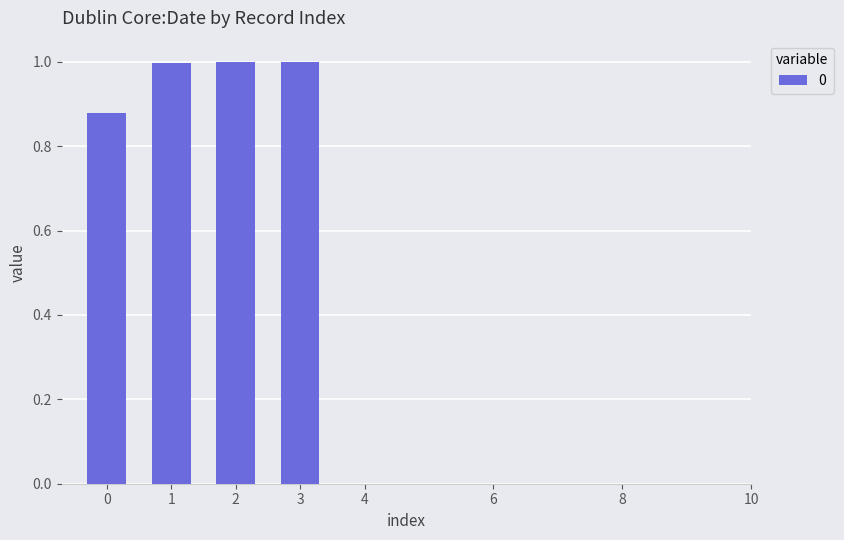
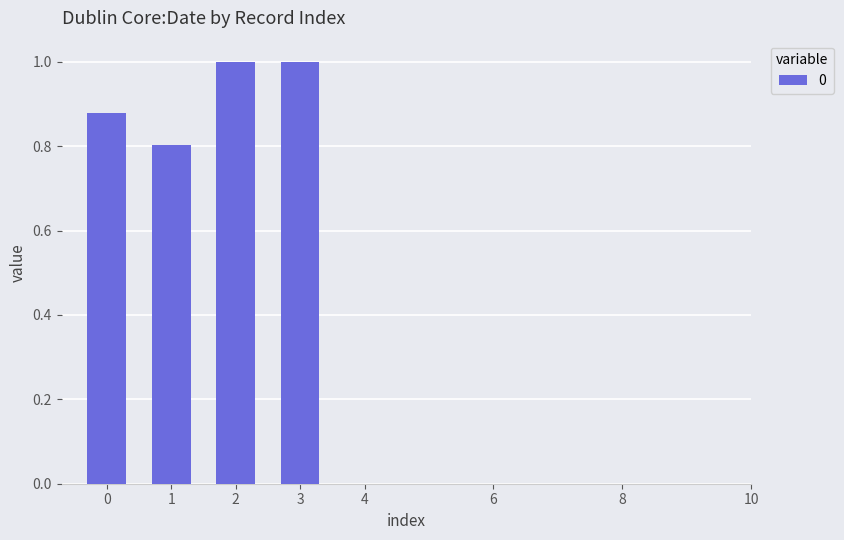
  {
    "0": 0.88,
-   "1": 1.00,
+   "1": 0.80,
    "2": 1.00,
    "3": 1.00,
    "4": 0.00
  }
